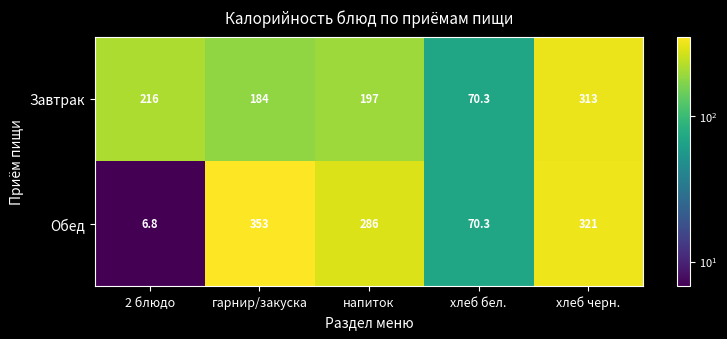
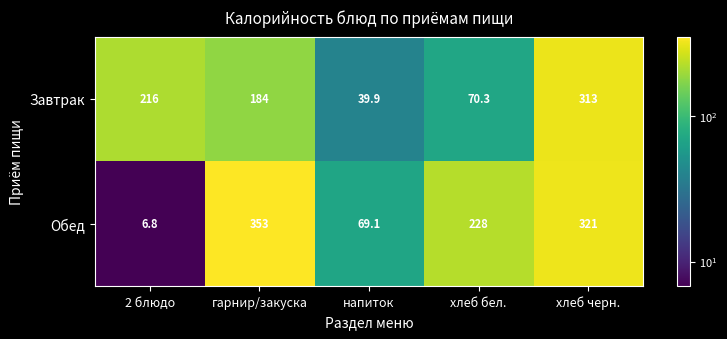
  {
    "Завтрак": {
      "2 блюдо": 216,
      "гарнир/закуска": 184,
-     "напиток": 197,
+     "напиток": 39.9,
      "хлеб бел.": 70.3,
      "хлеб черн.": 313
    },
    "Обед": {
      "2 блюдо": 6.8,
      "гарнир/закуска": 353,
-     "напиток": 286,
-     "хлеб бел.": 70.3,
+     "напиток": 69.1,
+     "хлеб бел.": 228,
      "хлеб черн.": 321
    }
  }
